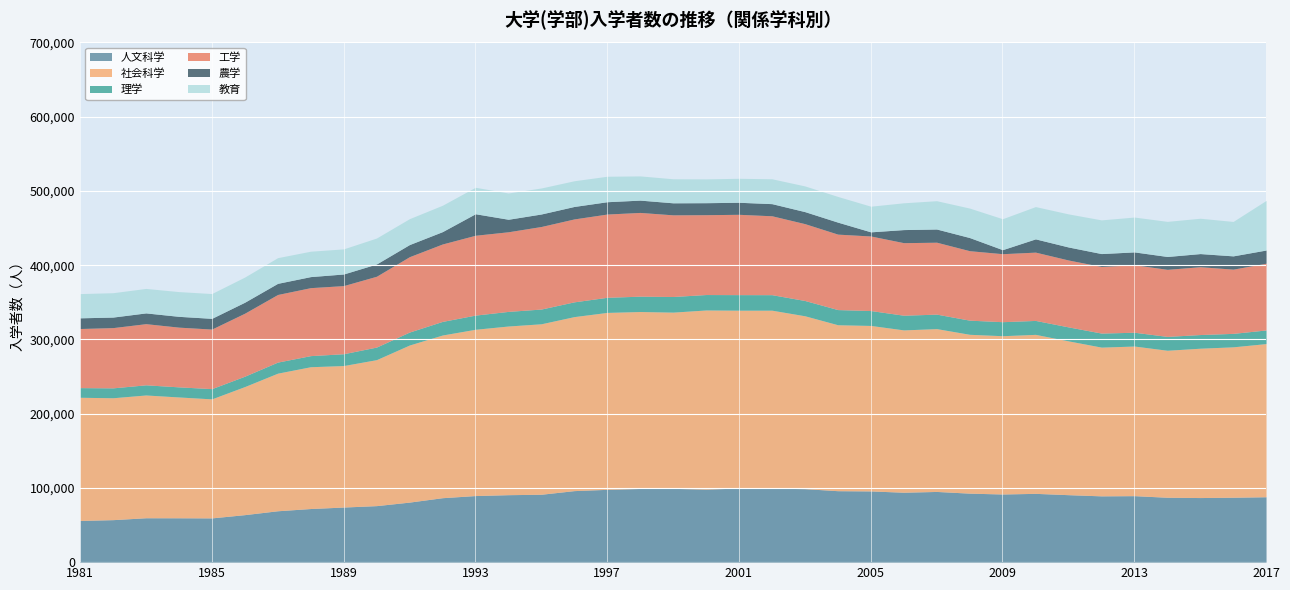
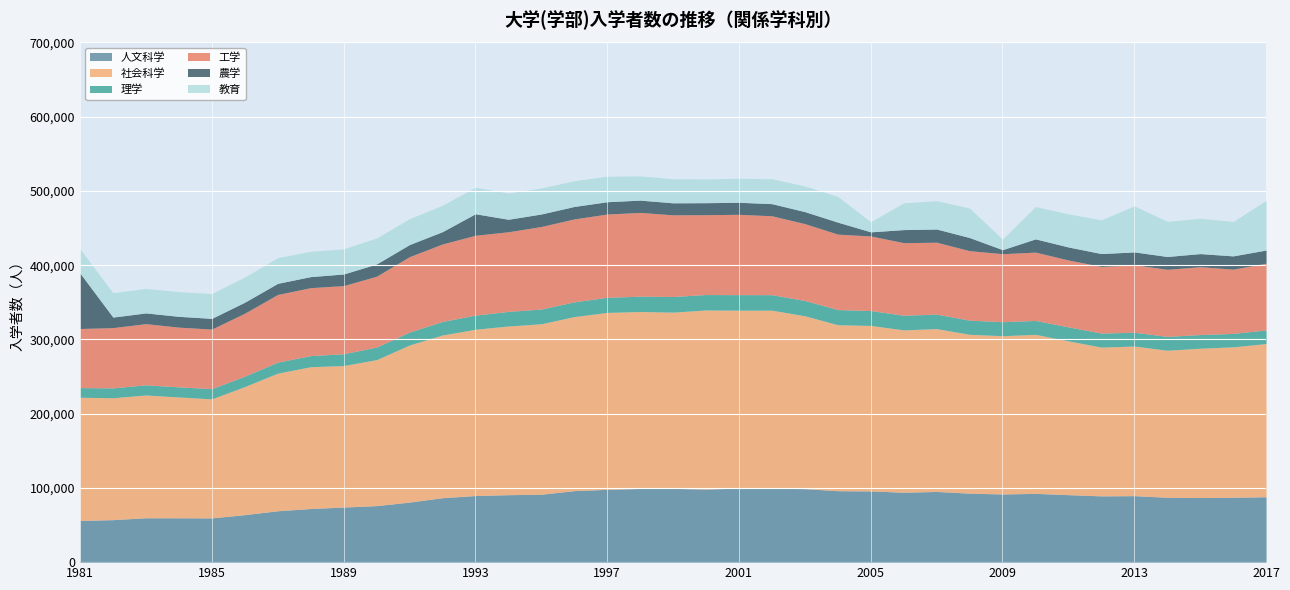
  {
    "農学": {
-     "1981": "10,000",
+     "1981": "70,000",
      "1985": "10,000",
      "1989": "20,000",
      "1993": "30,000",
      "1997": "20,000",
      "2001": "20,000",
      "2005": "10,000",
      "2009": "10,000",
      "2013": "20,000",
      "2017": "20,000"
    },
    "教育": {
      "1981": "30,000",
      "1985": "30,000",
      "1989": "30,000",
      "1993": "40,000",
      "1997": "30,000",
      "2001": "30,000",
-     "2005": "30,000",
-     "2009": "40,000",
-     "2013": "50,000",
+     "2005": "10,000",
+     "2009": "10,000",
+     "2013": "60,000",
      "2017": "70,000"
    }
  }
